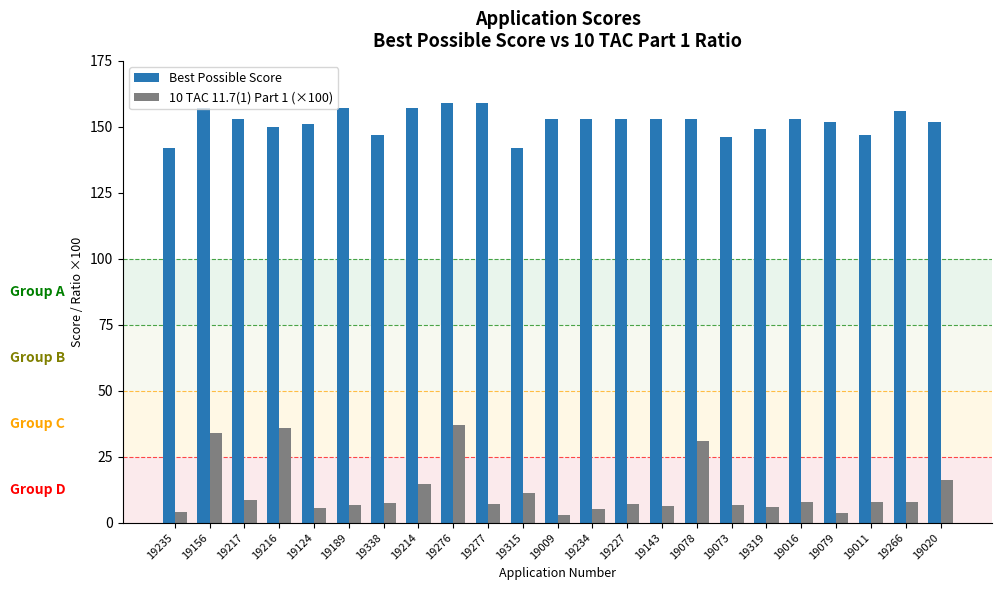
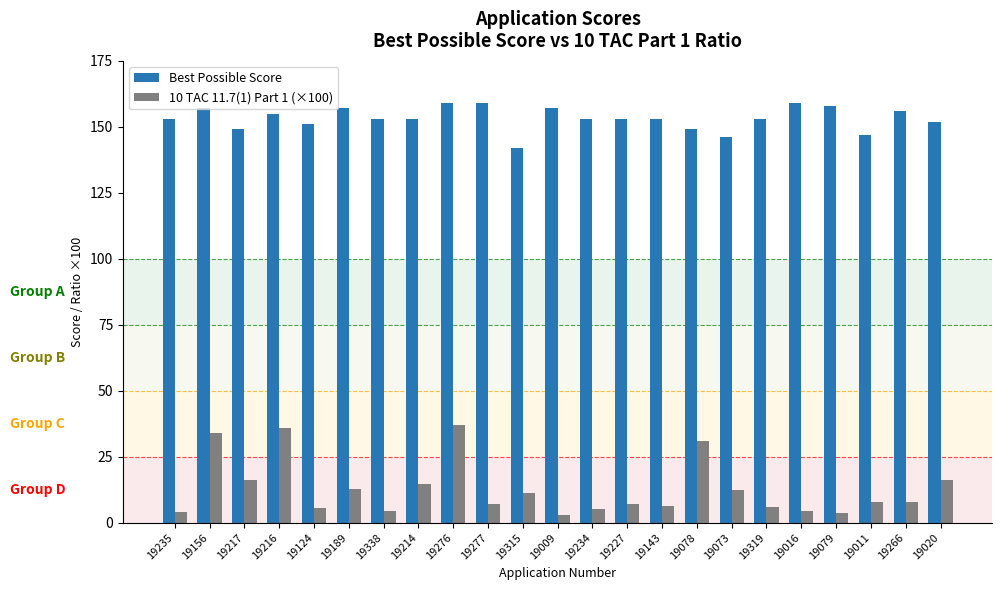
  {
    "Best Possible Score": {
-     "19235": 142,
-     "19217": 153,
-     "19216": 150,
+     "19235": 153,
+     "19217": 149,
+     "19216": 155,
      "19124": 151,
      "19189": 157,
-     "19338": 147,
-     "19214": 157,
+     "19338": 153,
+     "19214": 153,
      "19276": 159,
      "19277": 159,
      "19315": 142,
-     "19009": 153,
+     "19009": 157,
      "19234": 153,
      "19227": 153,
      "19143": 153,
-     "19078": 153,
+     "19078": 149,
      "19073": 146,
-     "19319": 149,
-     "19016": 153,
-     "19079": 152,
+     "19319": 153,
+     "19016": 159,
+     "19079": 158,
      "19011": 147,
      "19266": 156,
      "19020": 152
    },
    "10 TAC 11.7(1) Part 1 (×100)": {
      "19235": 4,
      "19156": 34,
-     "19217": 8,
+     "19217": 16,
      "19216": 36,
      "19124": 5,
-     "19189": 7,
-     "19338": 8,
+     "19189": 13,
+     "19338": 4,
      "19214": 15,
      "19276": 37,
      "19277": 7,
      "19315": 11,
      "19009": 3,
      "19234": 5,
      "19227": 7,
      "19143": 6,
      "19078": 31,
-     "19073": 7,
+     "19073": 12,
      "19319": 6,
-     "19016": 8,
+     "19016": 5,
      "19079": 4,
      "19011": 8,
      "19266": 8,
      "19020": 16
    }
  }
